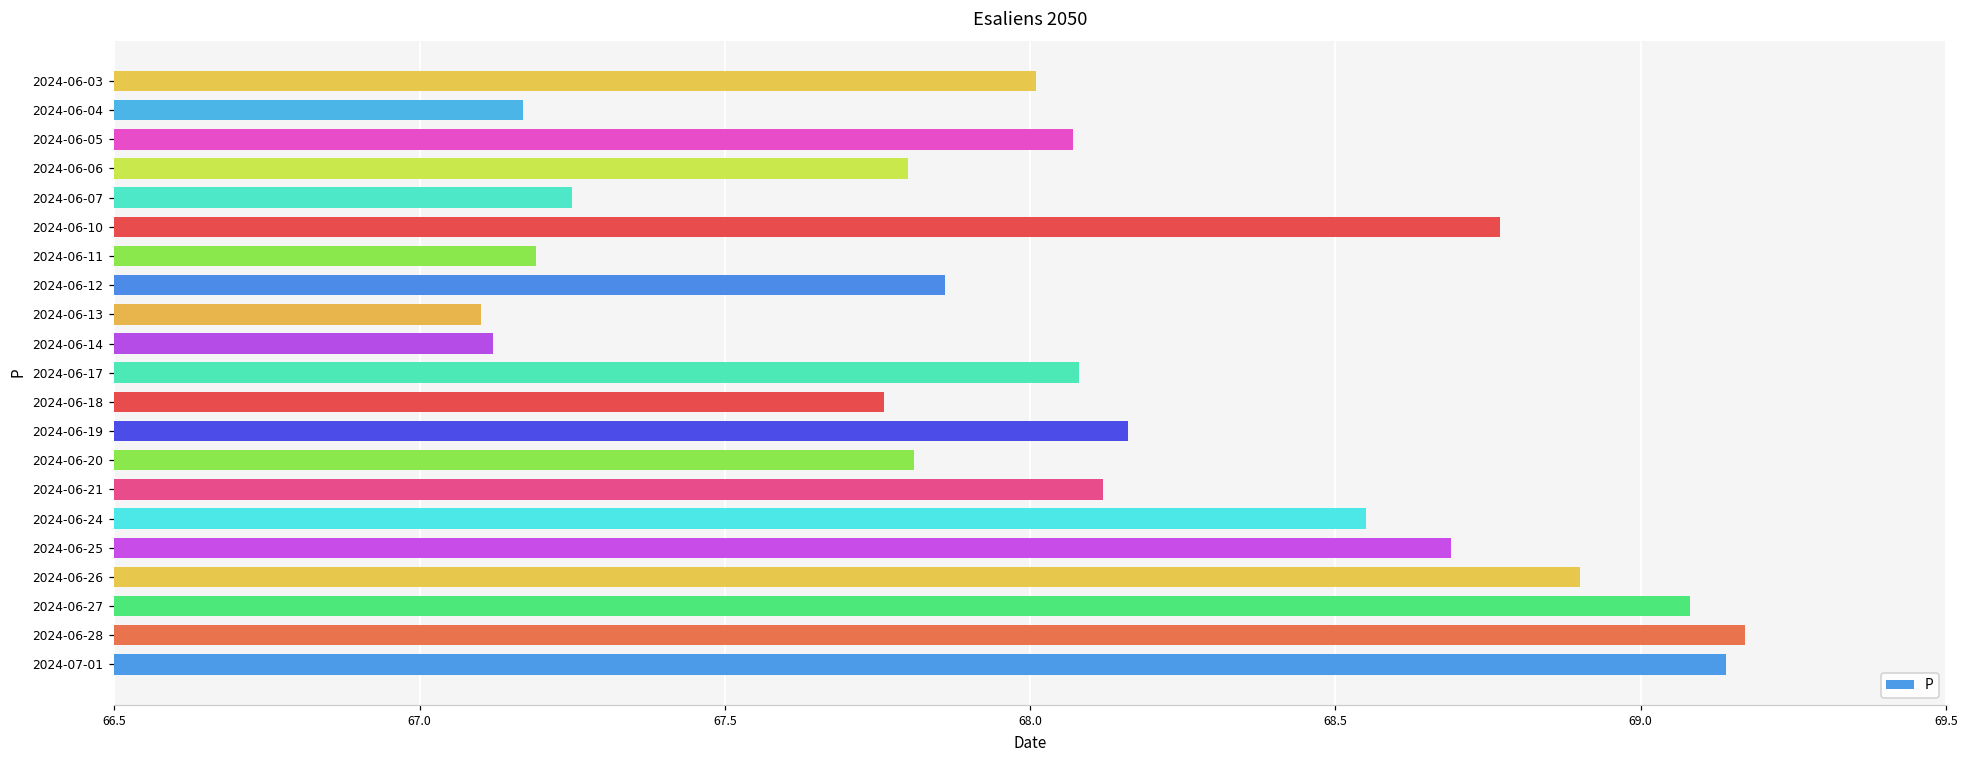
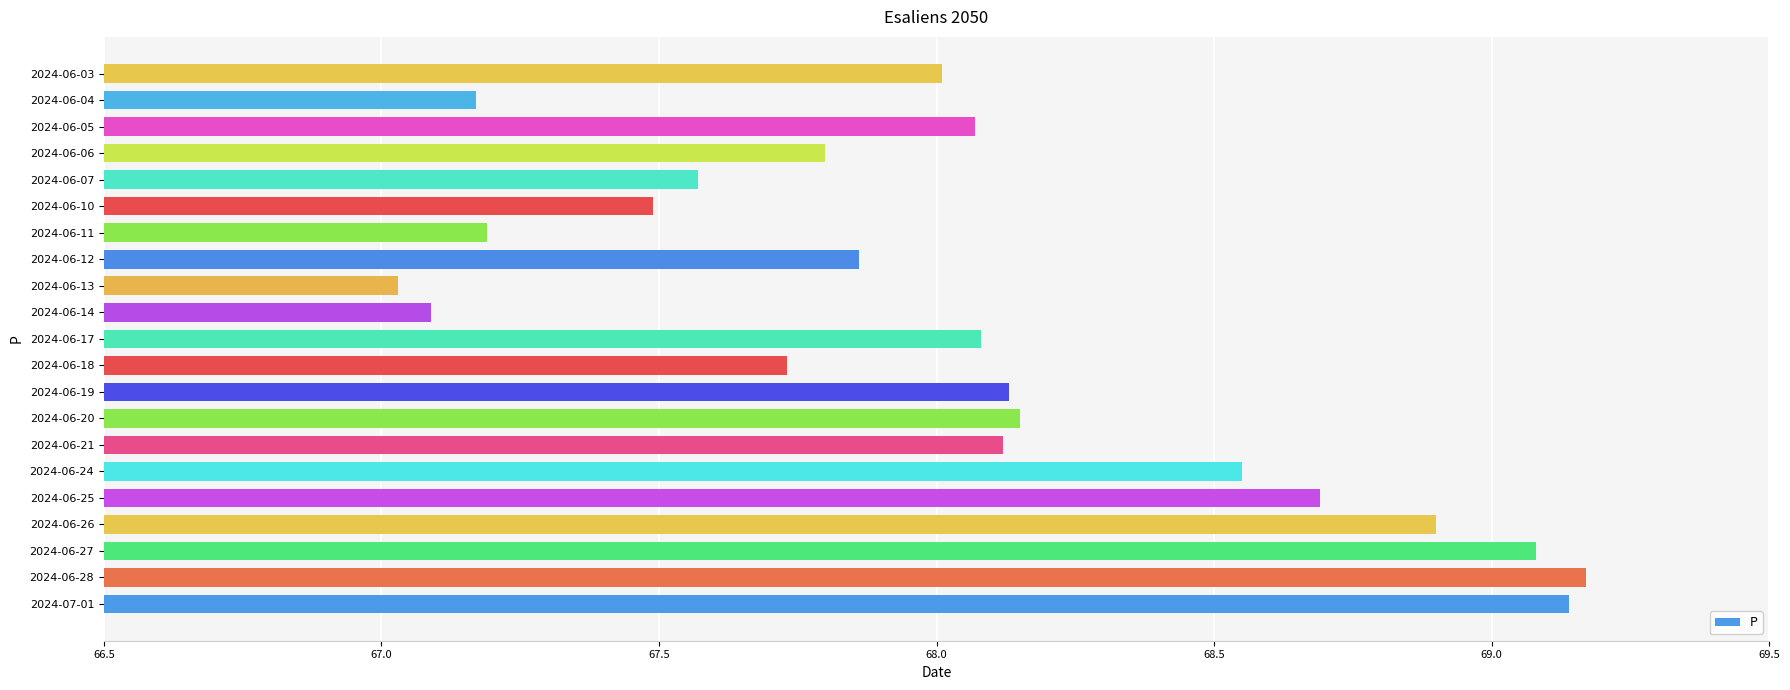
  {
    "2024-06-03": 68.01,
    "2024-06-04": 67.17,
    "2024-06-05": 68.07,
    "2024-06-06": 67.80,
-   "2024-06-07": 67.25,
-   "2024-06-10": 68.77,
+   "2024-06-07": 67.57,
+   "2024-06-10": 67.49,
    "2024-06-11": 67.19,
    "2024-06-12": 67.86,
-   "2024-06-13": 67.10,
-   "2024-06-14": 67.12,
+   "2024-06-13": 67.03,
+   "2024-06-14": 67.09,
    "2024-06-17": 68.08,
-   "2024-06-18": 67.76,
-   "2024-06-19": 68.16,
-   "2024-06-20": 67.81,
+   "2024-06-18": 67.73,
+   "2024-06-19": 68.13,
+   "2024-06-20": 68.15,
    "2024-06-21": 68.12,
    "2024-06-24": 68.55,
    "2024-06-25": 68.69,
    "2024-06-26": 68.90,
    "2024-06-27": 69.08,
    "2024-06-28": 69.17,
    "2024-07-01": 69.14
  }
